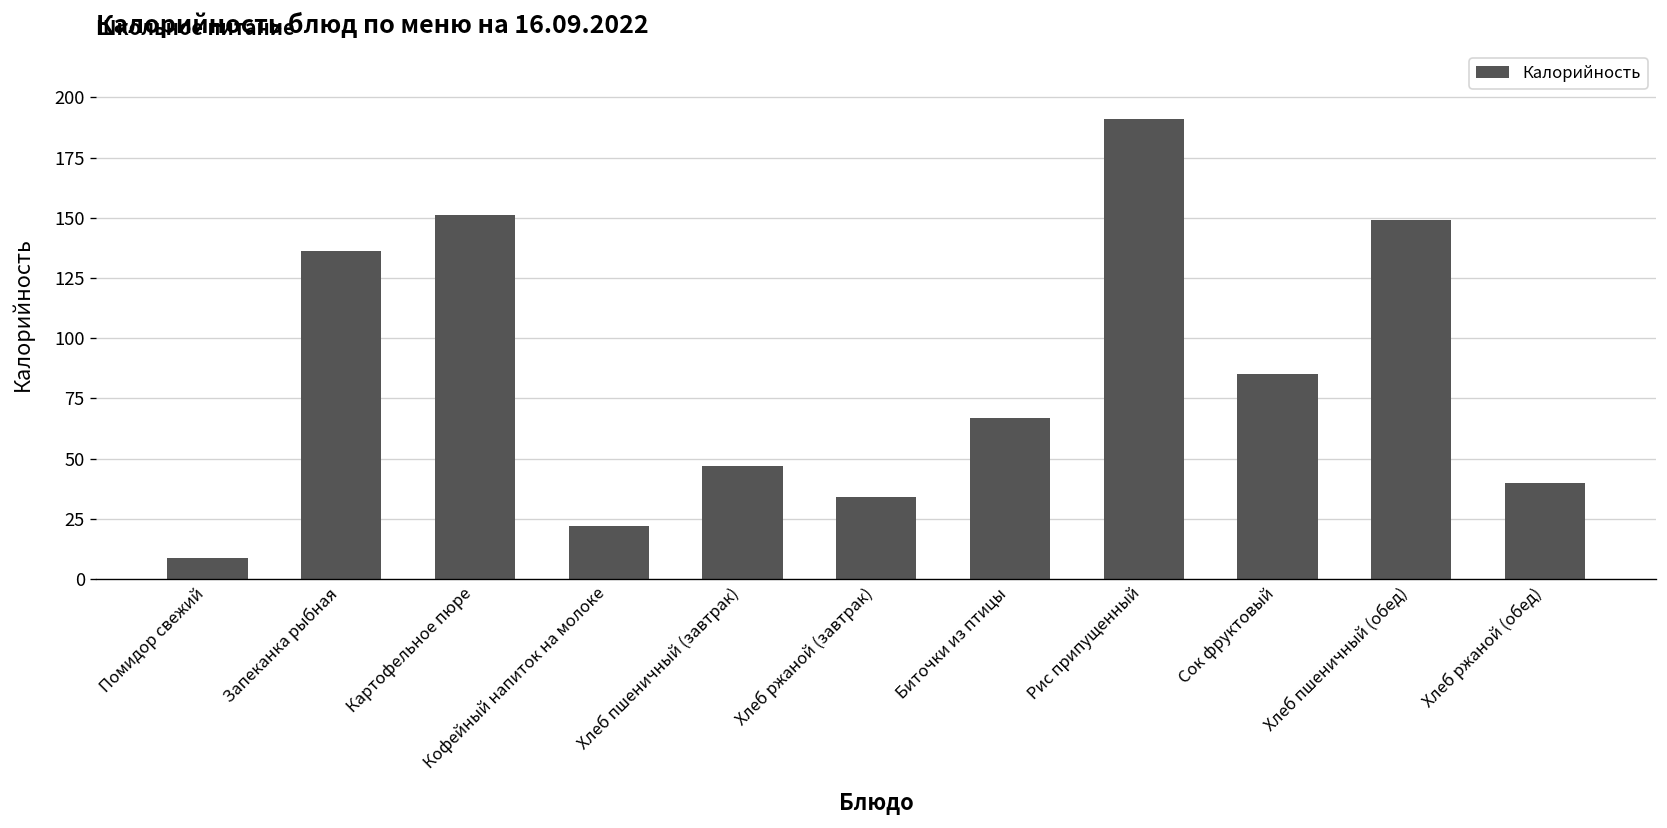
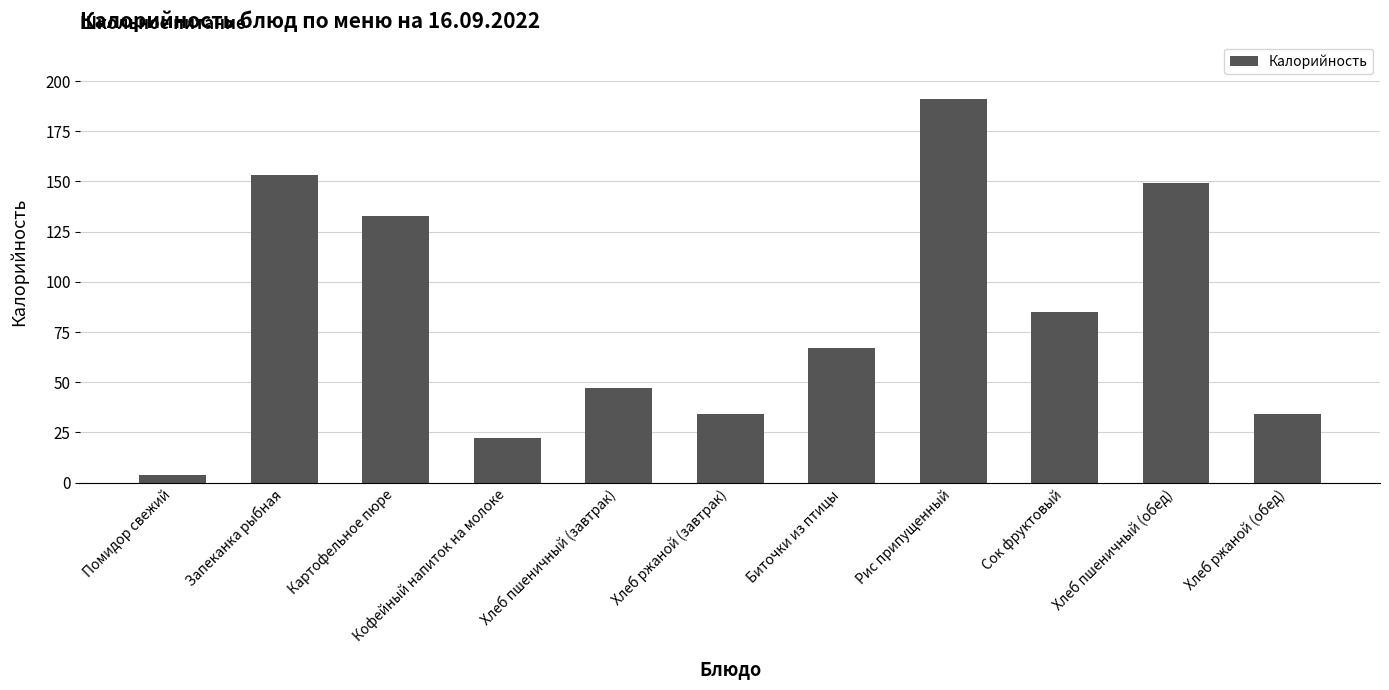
  {
-   "Помидор свежий": 9,
-   "Запеканка рыбная": 136,
-   "Картофельное пюре": 151,
+   "Помидор свежий": 4,
+   "Запеканка рыбная": 153,
+   "Картофельное пюре": 133,
    "Кофейный напиток на молоке": 22,
    "Хлеб пшеничный (завтрак)": 47,
    "Хлеб ржаной (завтрак)": 34,
    "Биточки из птицы": 67,
    "Рис припущенный": 191,
    "Сок фруктовый": 85,
    "Хлеб пшеничный (обед)": 149,
-   "Хлеб ржаной (обед)": 40
+   "Хлеб ржаной (обед)": 34
  }
